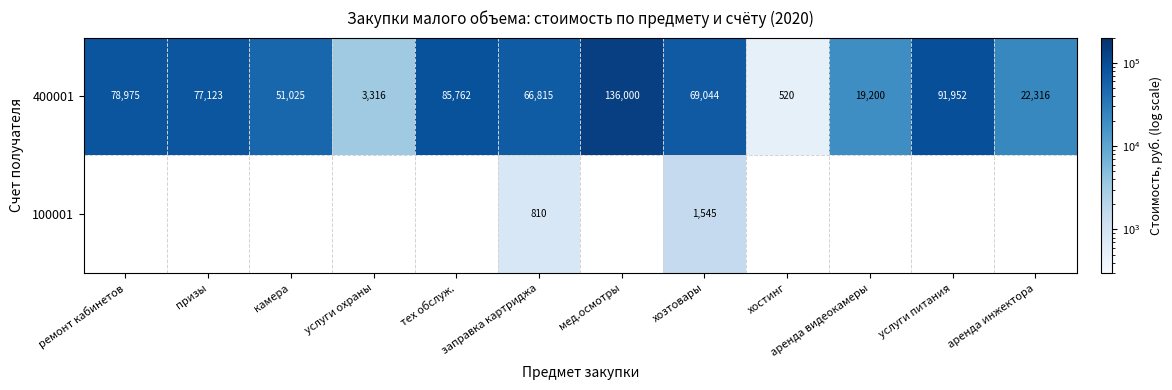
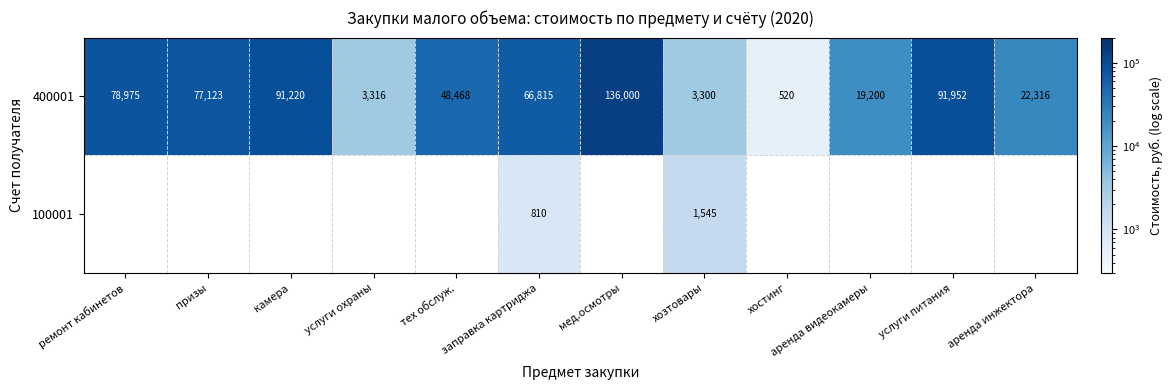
  {
    "400001": {
      "ремонт кабинетов": "78,975",
      "призы": "77,123",
-     "камера": "51,025",
+     "камера": "91,220",
      "услуги охраны": "3,316",
-     "тех обслуж.": "85,762",
+     "тех обслуж.": "48,468",
      "заправка картриджа": "66,815",
      "мед.осмотры": "136,000",
-     "хозтовары": "69,044",
+     "хозтовары": "3,300",
      "хостинг": "520",
      "аренда видеокамеры": "19,200",
      "услуги питания": "91,952",
      "аренда инжектора": "22,316"
    },
    "100001": {
      "заправка картриджа": "810",
      "хозтовары": "1,545"
    }
  }
